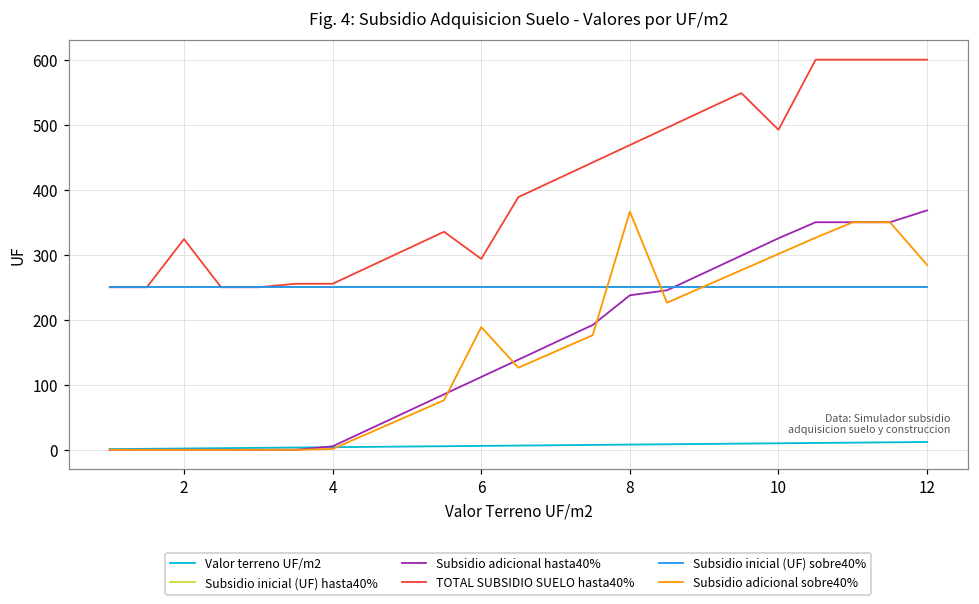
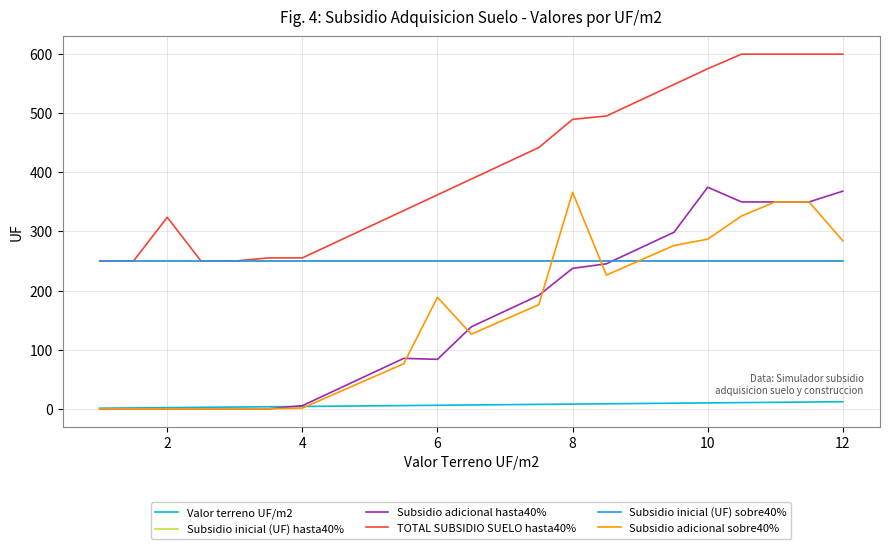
  {
    "Subsidio adicional hasta40%": {
-     "6": 110,
+     "6": 80,
      "8": 240,
-     "10": 330,
+     "10": 370,
      "12": 370
    },
    "TOTAL SUBSIDIO SUELO hasta40%": {
      "2": 320,
      "4": 260,
-     "6": 290,
-     "8": 470,
-     "10": 490,
+     "6": 360,
+     "8": 490,
+     "10": 580,
      "12": 600
    },
    "Subsidio adicional sobre40%": {
      "6": 190,
      "8": 370,
-     "10": 300,
+     "10": 290,
      "12": 280
    }
  }
